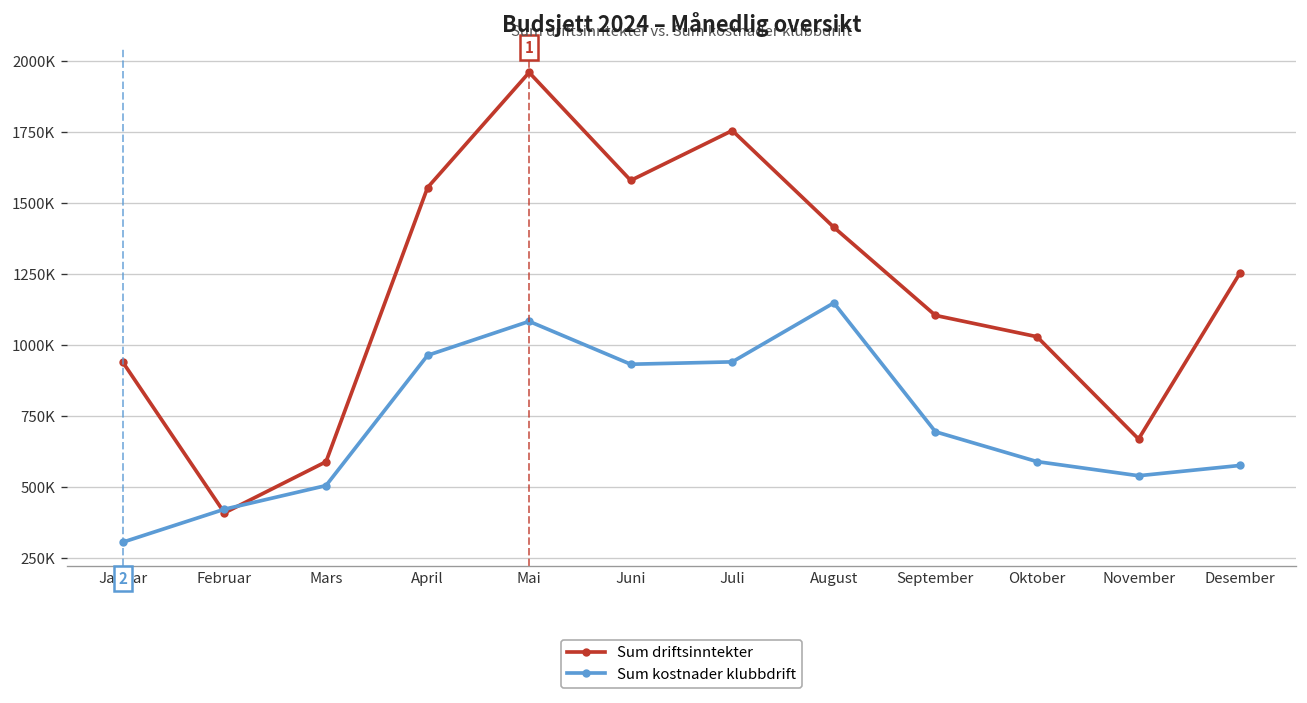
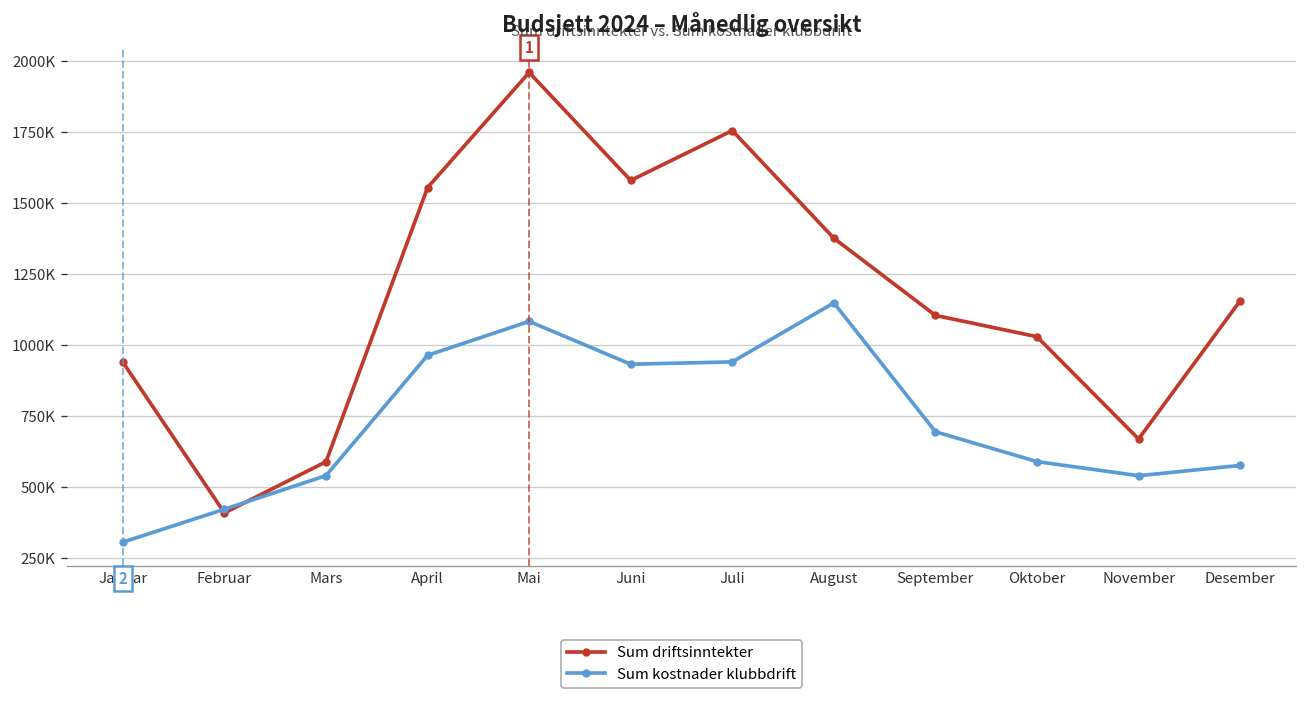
  {
    "Sum driftsinntekter": {
      "Januar": 940000,
      "Februar": 410000,
      "Mars": 590000,
      "April": 1560000,
      "Juni": 1580000,
      "Juli": 1760000,
-     "August": 1420000,
+     "August": 1380000,
      "September": 1110000,
      "Oktober": 1030000,
      "November": 670000,
-     "Desember": 1260000
+     "Desember": 1160000
    },
    "Sum kostnader klubbdrift": {
      "Februar": 420000,
-     "Mars": 510000,
+     "Mars": 540000,
      "April": 960000,
      "Mai": 1080000,
      "Juni": 930000,
      "Juli": 940000,
      "August": 1150000,
      "September": 700000,
      "Oktober": 590000,
      "November": 540000,
      "Desember": 580000
    }
  }
